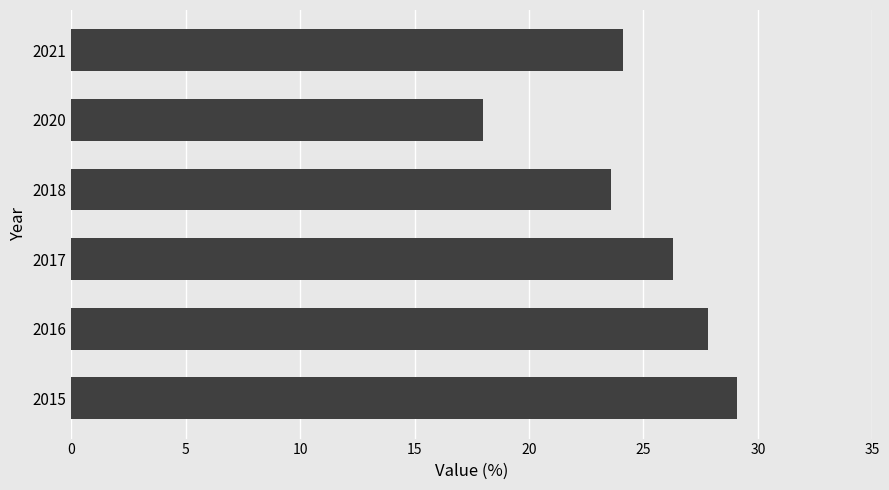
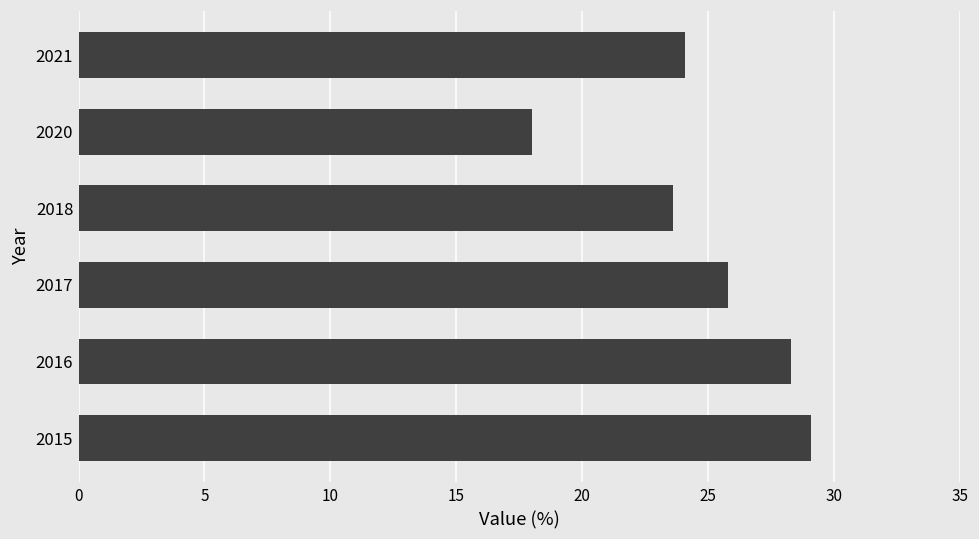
  {
    "2021": 24.1,
    "2020": 18.0,
    "2018": 23.6,
-   "2017": 26.3,
-   "2016": 27.8,
+   "2017": 25.8,
+   "2016": 28.3,
    "2015": 29.1
  }
